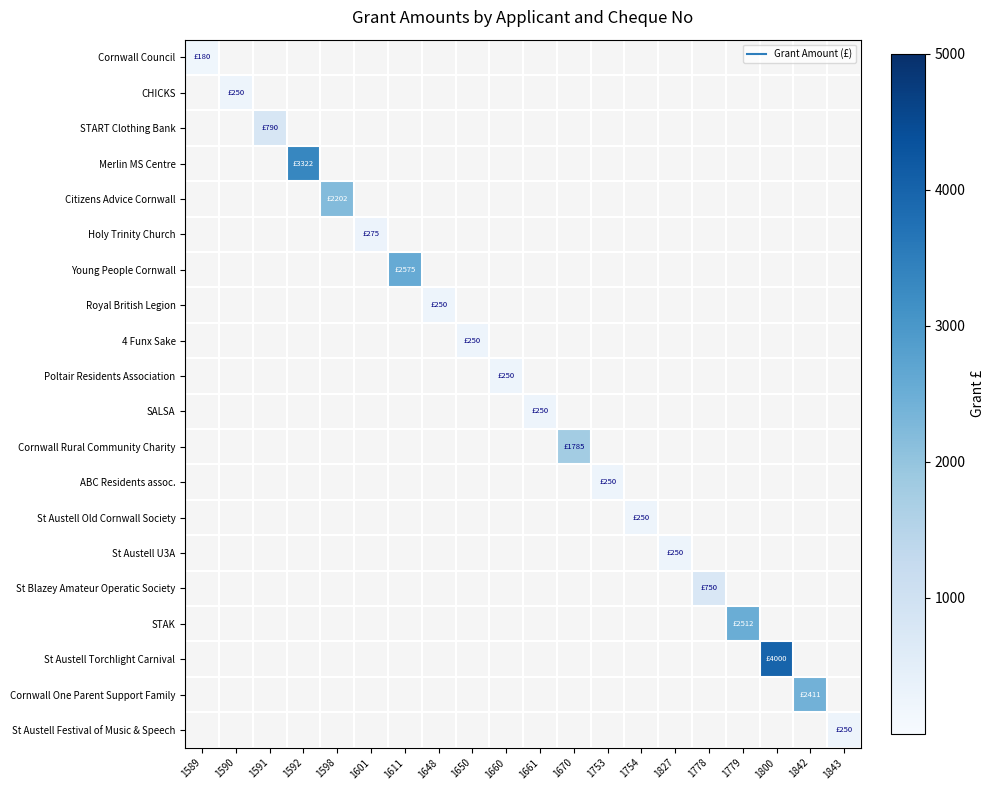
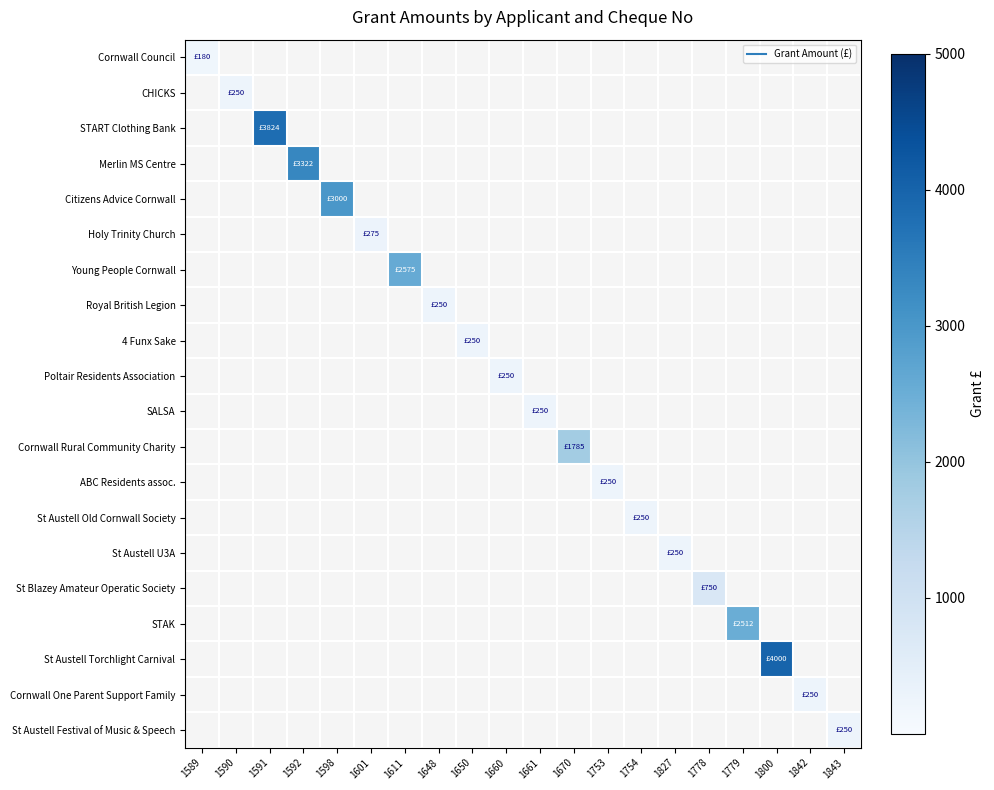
  {
    "Cornwall Council": {
      "1589": "£180"
    },
    "CHICKS": {
      "1590": "£250"
    },
    "START Clothing Bank": {
-     "1591": "£790"
+     "1591": "£3824"
    },
    "Merlin MS Centre": {
      "1592": "£3322"
    },
    "Citizens Advice Cornwall": {
-     "1598": "£2202"
+     "1598": "£3000"
    },
    "Holy Trinity Church": {
      "1601": "£275"
    },
    "Young People Cornwall": {
      "1611": "£2575"
    },
    "Royal British Legion": {
      "1648": "£250"
    },
    "4 Funx Sake": {
      "1650": "£250"
    },
    "Poltair Residents Association": {
      "1660": "£250"
    },
    "SALSA": {
      "1661": "£250"
    },
    "Cornwall Rural Community Charity": {
      "1670": "£1785"
    },
    "ABC Residents assoc.": {
      "1753": "£250"
    },
    "St Austell Old Cornwall Society": {
      "1754": "£250"
    },
    "St Austell U3A": {
      "1827": "£250"
    },
    "St Blazey Amateur Operatic Society": {
      "1778": "£750"
    },
    "STAK": {
      "1779": "£2512"
    },
    "St Austell Torchlight Carnival": {
      "1800": "£4000"
    },
    "Cornwall One Parent Support Family": {
-     "1842": "£2411"
+     "1842": "£250"
    },
    "St Austell Festival of Music & Speech": {
      "1843": "£250"
    }
  }
